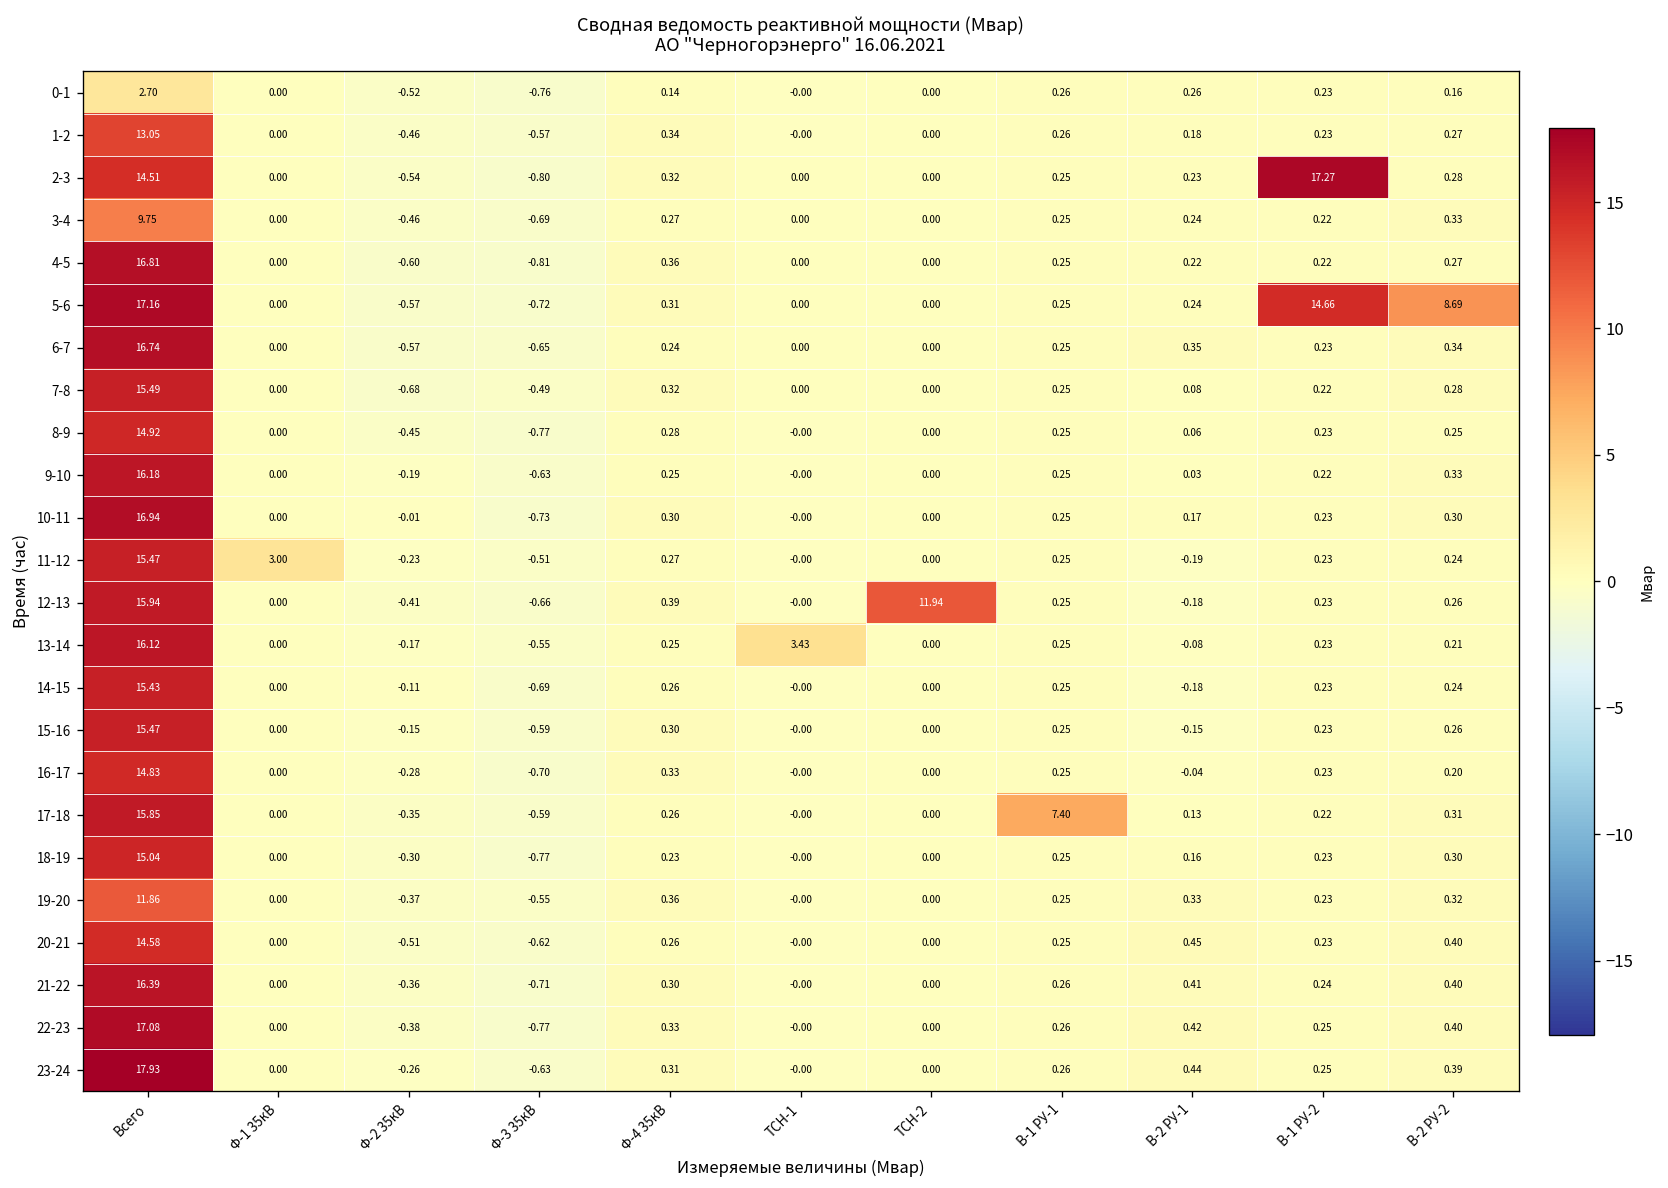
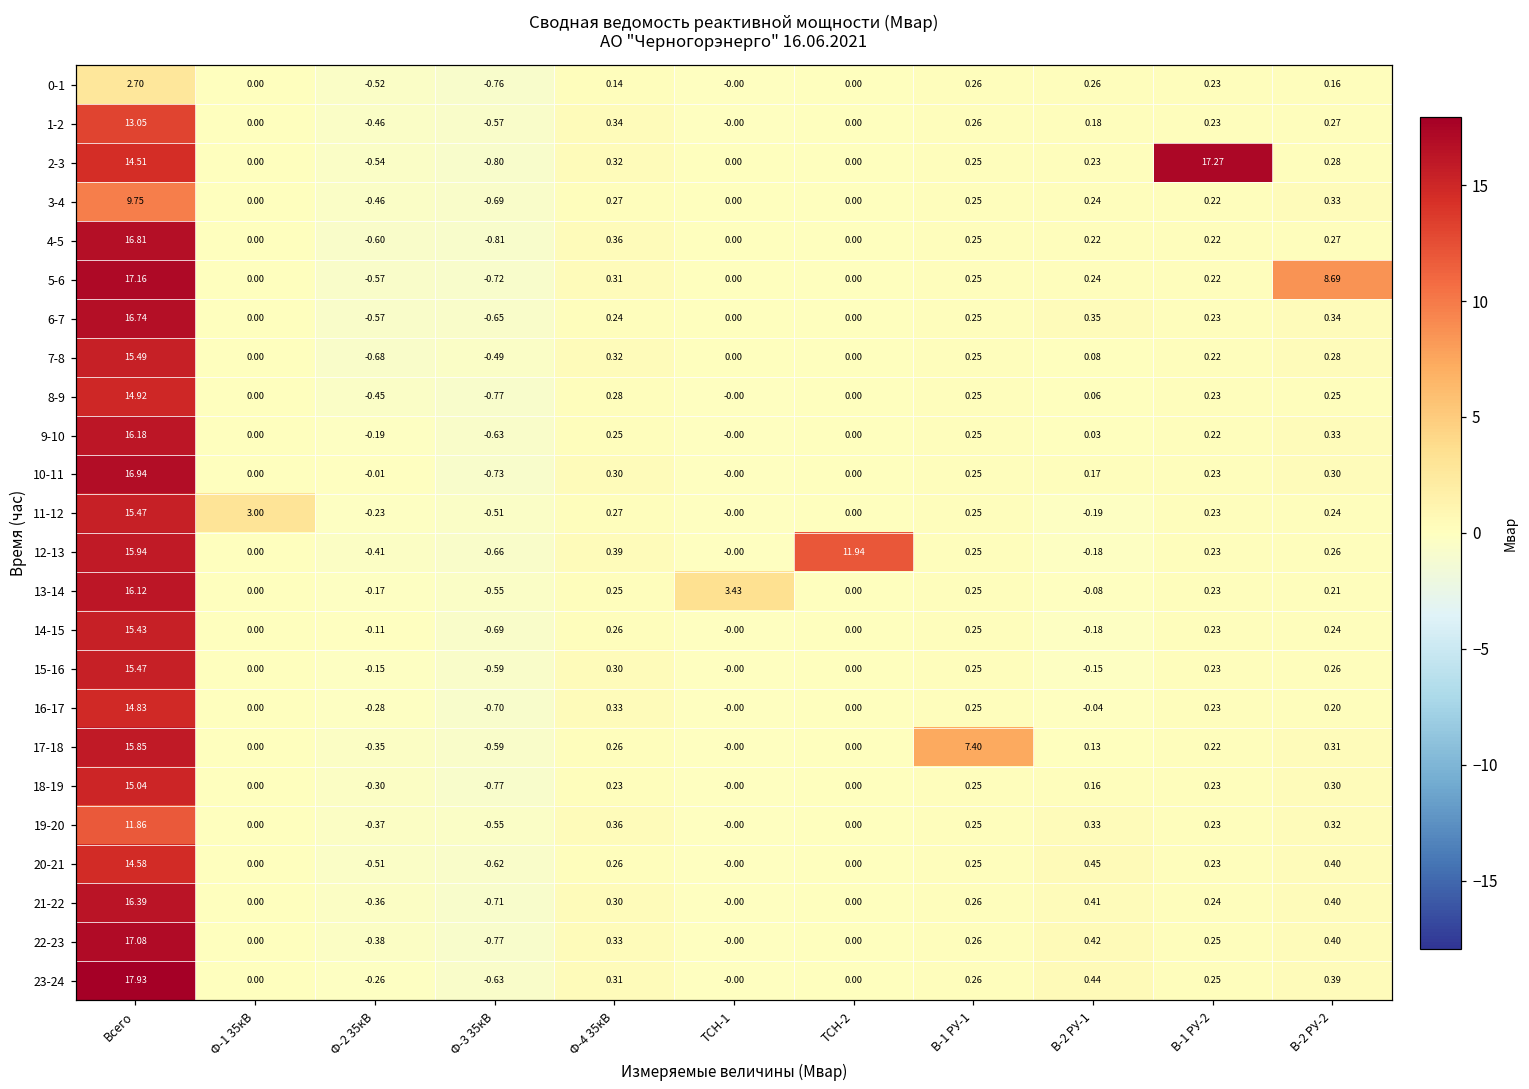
  {
    "5-6": {
      "Всего": 17.16,
      "Ф-1 35кВ": 0.00,
      "Ф-2 35кВ": -0.57,
      "Ф-3 35кВ": -0.72,
      "Ф-4 35кВ": 0.31,
      "ТСН-1": 0.00,
      "ТСН-2": 0.00,
      "В-1 РУ-1": 0.25,
      "В-2 РУ-1": 0.24,
-     "В-1 РУ-2": 14.66,
+     "В-1 РУ-2": 0.22,
      "В-2 РУ-2": 8.69
    }
  }
